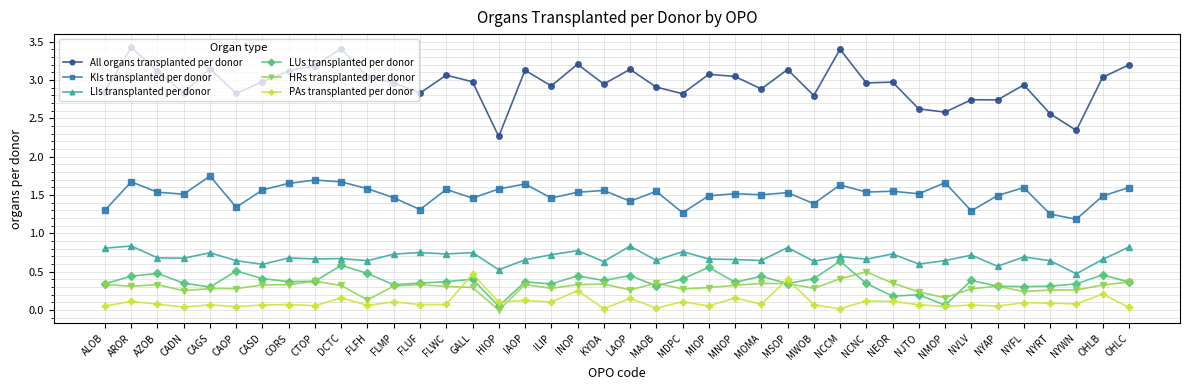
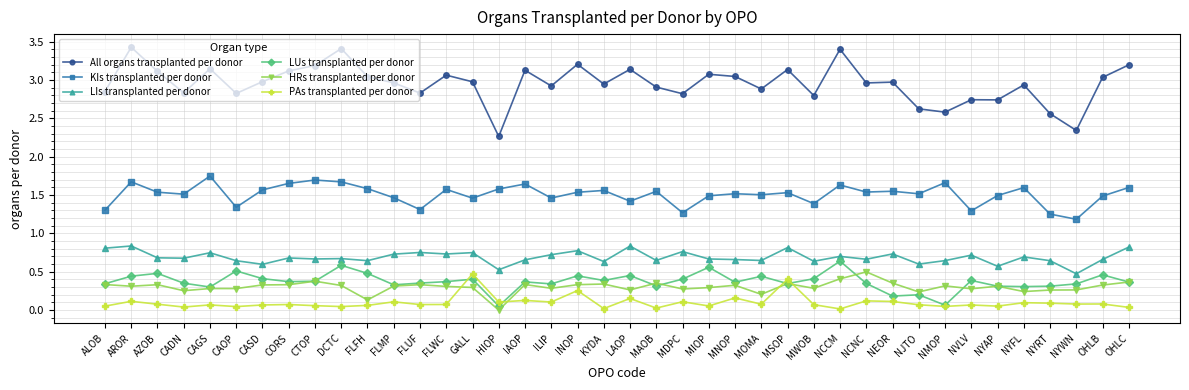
  {
    "HRs transplanted per donor": {
      "AROR": 0.3,
      "AZOB": 0.3,
      "CADN": 0.3,
      "CAOP": 0.3,
      "CASD": 0.3,
      "CORS": 0.3,
      "DCTC": 0.3,
      "FLFH": 0.1,
      "FLWC": 0.3,
      "GALL": 0.3,
      "HIOP": 0.0,
      "IAOP": 0.3,
      "ILIP": 0.3,
      "INOP": 0.3,
      "KYDA": 0.3,
      "LAOP": 0.3,
      "MAOB": 0.4,
      "MDPC": 0.3,
      "MIOP": 0.3,
      "MNOP": 0.3,
-     "MOMA": 0.3,
+     "MOMA": 0.2,
      "MWOB": 0.3,
      "NCCM": 0.4,
      "NCNC": 0.5,
      "NEOR": 0.4,
      "NJTO": 0.2,
-     "NMOP": 0.2,
+     "NMOP": 0.3,
      "NVLV": 0.3,
      "NYFL": 0.2,
      "NYRT": 0.3,
      "NYWN": 0.3,
      "OHLB": 0.3
    },
    "PAs transplanted per donor": {
      "ALOB": 0.1,
      "AROR": 0.1,
      "AZOB": 0.1,
      "CADN": 0.0,
      "CAGS": 0.1,
      "CAOP": 0.0,
      "CASD": 0.1,
      "CORS": 0.1,
      "CTOP": 0.1,
-     "DCTC": 0.2,
+     "DCTC": 0.0,
      "FLFH": 0.1,
      "FLMP": 0.1,
      "FLUF": 0.1,
      "FLWC": 0.1,
      "GALL": 0.5,
      "HIOP": 0.1,
      "IAOP": 0.1,
      "ILIP": 0.1,
      "INOP": 0.3,
      "KYDA": 0.0,
      "LAOP": 0.2,
      "MAOB": 0.0,
      "MDPC": 0.1,
      "MIOP": 0.1,
      "MNOP": 0.2,
      "MOMA": 0.1,
      "MSOP": 0.4,
      "MWOB": 0.1,
      "NCCM": 0.0,
      "NCNC": 0.1,
      "NEOR": 0.1,
      "NJTO": 0.1,
      "NVLV": 0.1,
      "NYAP": 0.1,
      "NYFL": 0.1,
      "NYRT": 0.1,
      "NYWN": 0.1,
-     "OHLB": 0.2,
+     "OHLB": 0.1,
      "OHLC": 0.0
    }
  }
